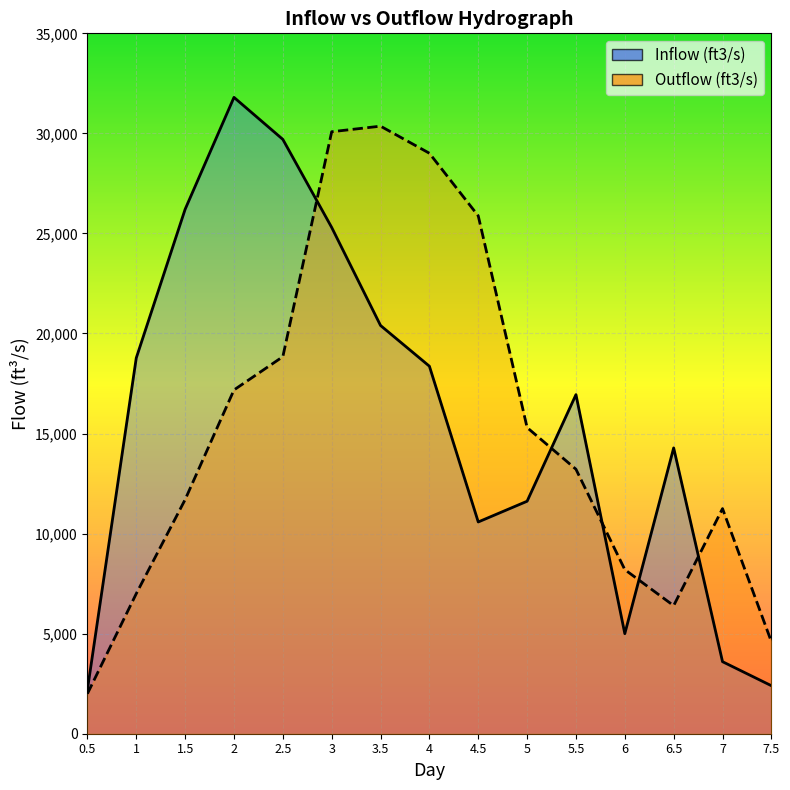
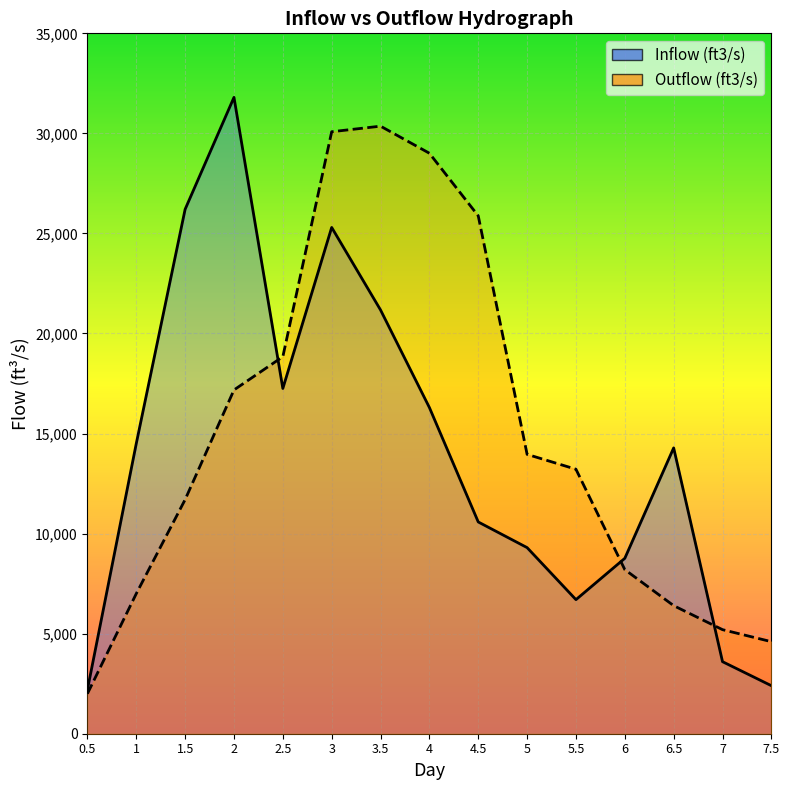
  {
    "Inflow (ft3/s)": {
      "0.5": "2,200",
-     "1": "18,800",
+     "1": "14,500",
      "1.5": "26,200",
      "2": "31,800",
-     "2.5": "29,700",
+     "2.5": "17,300",
      "3": "25,300",
-     "3.5": "20,400",
-     "4": "18,400",
+     "3.5": "21,200",
+     "4": "16,300",
      "4.5": "10,600",
-     "5": "11,600",
-     "5.5": "16,900",
-     "6": "5,000",
+     "5": "9,300",
+     "5.5": "6,700",
+     "6": "8,800",
      "6.5": "14,300",
      "7": "3,600",
      "7.5": "2,400"
    },
    "Outflow (ft3/s)": {
      "0.5": "2,000",
      "1": "7,000",
      "1.5": "11,700",
      "2": "17,200",
      "2.5": "18,800",
      "3": "30,100",
      "3.5": "30,400",
      "4": "29,000",
      "4.5": "25,900",
-     "5": "15,300",
+     "5": "14,000",
      "5.5": "13,200",
      "6": "8,200",
      "6.5": "6,400",
-     "7": "11,300",
+     "7": "5,200",
      "7.5": "4,600"
    }
  }
